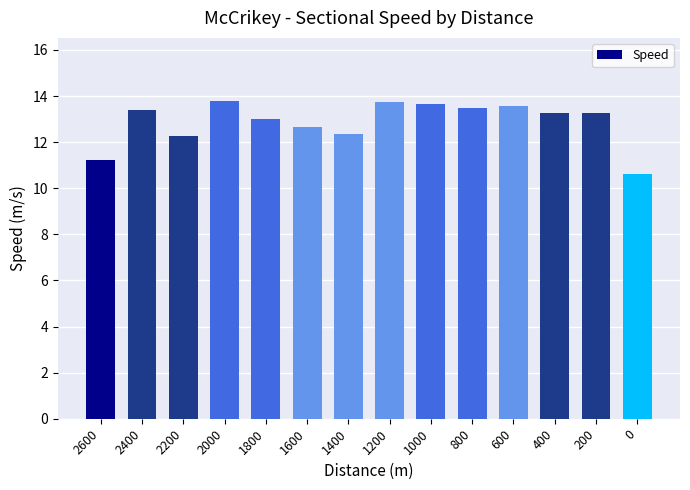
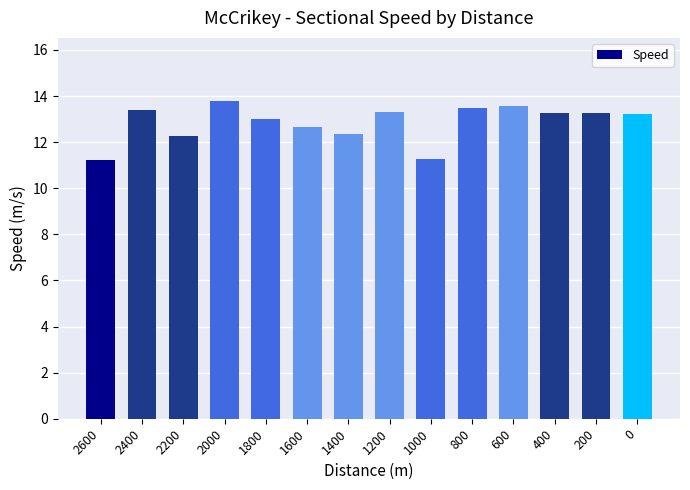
  {
    "2600": 11.2,
    "2400": 13.4,
    "2200": 12.3,
    "2000": 13.8,
    "1800": 13.0,
    "1600": 12.6,
    "1400": 12.4,
-   "1200": 13.7,
-   "1000": 13.6,
+   "1200": 13.3,
+   "1000": 11.3,
    "800": 13.5,
    "600": 13.6,
    "400": 13.3,
    "200": 13.3,
-   "0": 10.6
+   "0": 13.2
  }
